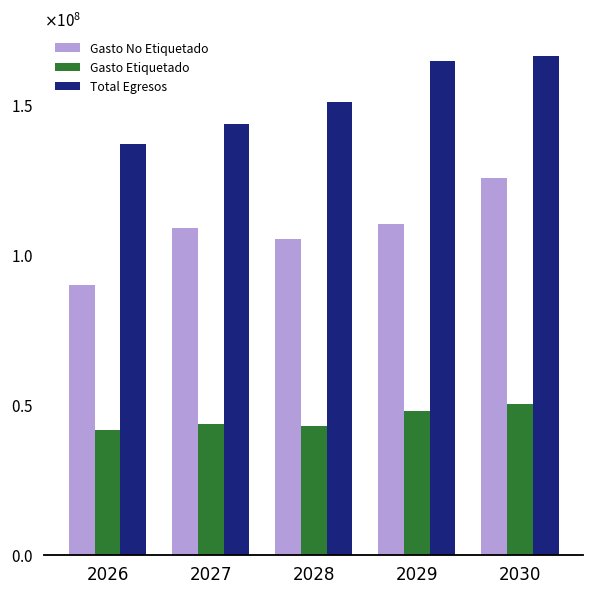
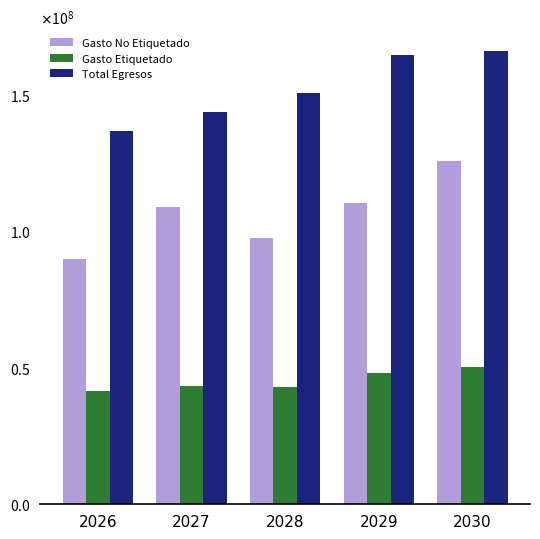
  {
    "Gasto No Etiquetado": {
      "2026": 90000000,
      "2027": 109000000,
-     "2028": 105000000,
+     "2028": 98000000,
      "2029": 110000000,
      "2030": 126000000
    },
    "Gasto Etiquetado": {
      "2026": 41000000,
      "2027": 43000000,
      "2028": 43000000,
      "2029": 48000000,
      "2030": 50000000
    },
    "Total Egresos": {
      "2026": 137000000,
      "2027": 144000000,
      "2028": 151000000,
      "2029": 164000000,
      "2030": 166000000
    }
  }
